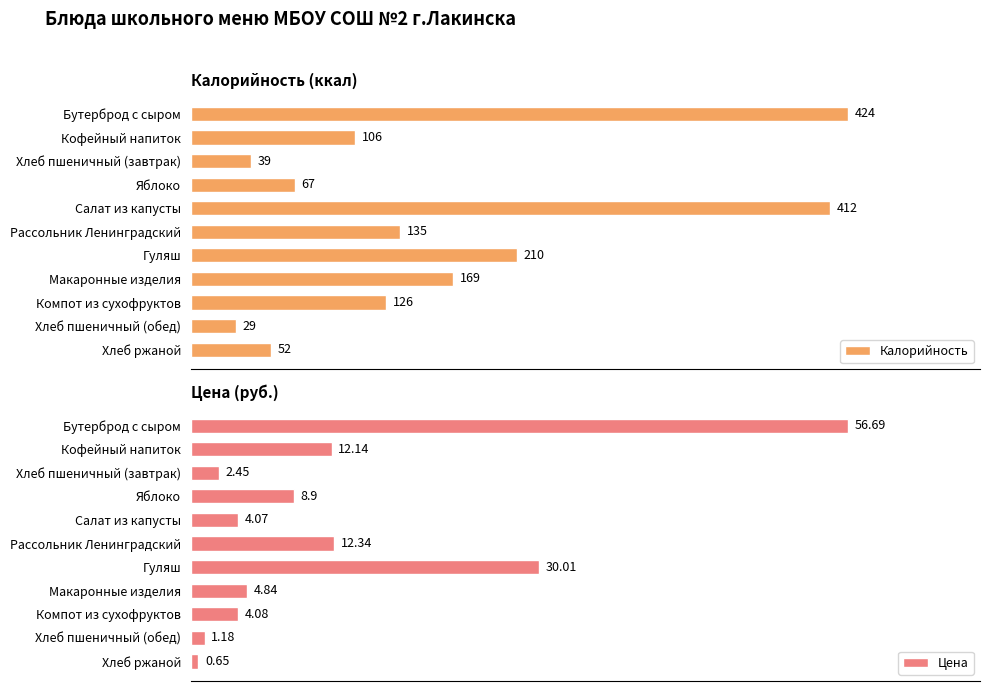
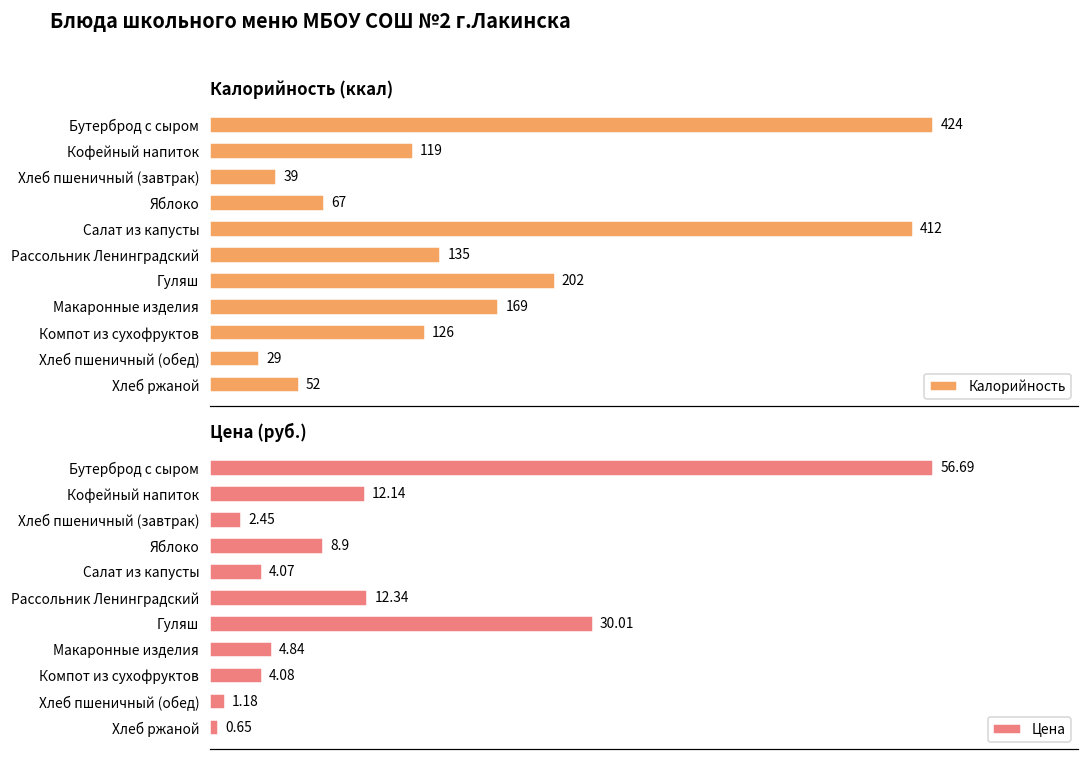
  {
    "Калорийность (ккал)": {
      "Бутерброд с сыром": 424,
-     "Кофейный напиток": 106,
+     "Кофейный напиток": 119,
      "Хлеб пшеничный (завтрак)": 39,
      "Яблоко": 67,
      "Салат из капусты": 412,
      "Рассольник Ленинградский": 135,
-     "Гуляш": 210,
+     "Гуляш": 202,
      "Макаронные изделия": 169,
      "Компот из сухофруктов": 126,
      "Хлеб пшеничный (обед)": 29,
      "Хлеб ржаной": 52
    },
    "Цена (руб.)": {
      "Бутерброд с сыром": 56.69,
      "Кофейный напиток": 12.14,
      "Хлеб пшеничный (завтрак)": 2.45,
      "Яблоко": 8.9,
      "Салат из капусты": 4.07,
      "Рассольник Ленинградский": 12.34,
      "Гуляш": 30.01,
      "Макаронные изделия": 4.84,
      "Компот из сухофруктов": 4.08,
      "Хлеб пшеничный (обед)": 1.18,
      "Хлеб ржаной": 0.65
    }
  }
